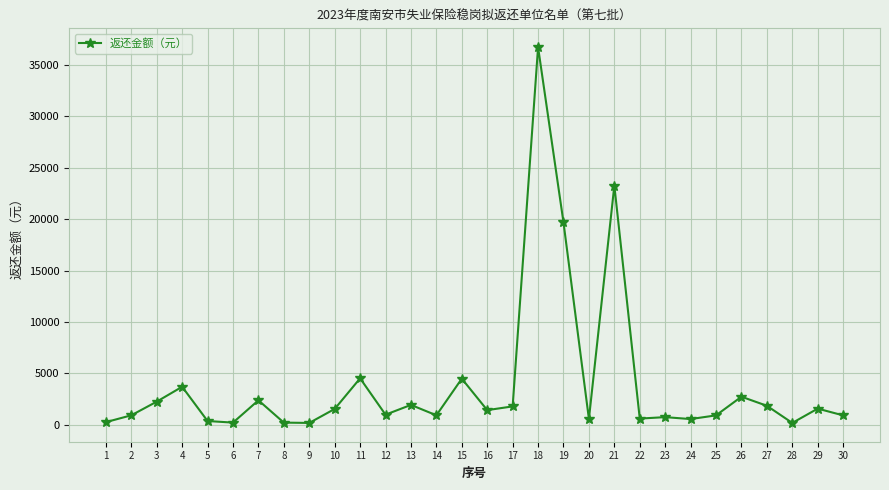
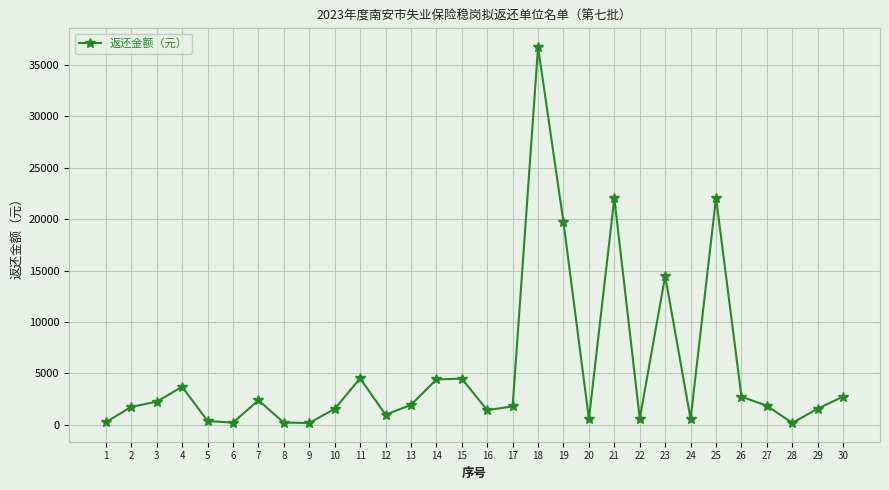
  {
    "1": 300,
-   "2": 900,
+   "2": 1700,
    "3": 2300,
    "4": 3700,
    "5": 400,
    "6": 200,
    "7": 2400,
    "8": 200,
    "9": 200,
    "10": 1500,
    "11": 4500,
    "12": 1000,
    "13": 1900,
-   "14": 900,
+   "14": 4400,
    "15": 4500,
    "16": 1400,
    "17": 1800,
    "18": 36700,
    "19": 19700,
    "20": 600,
-   "21": 23300,
+   "21": 22000,
    "22": 600,
-   "23": 700,
+   "23": 14500,
    "24": 600,
-   "25": 900,
+   "25": 22100,
    "26": 2700,
    "27": 1900,
    "28": 200,
    "29": 1600,
-   "30": 900
+   "30": 2800
  }
